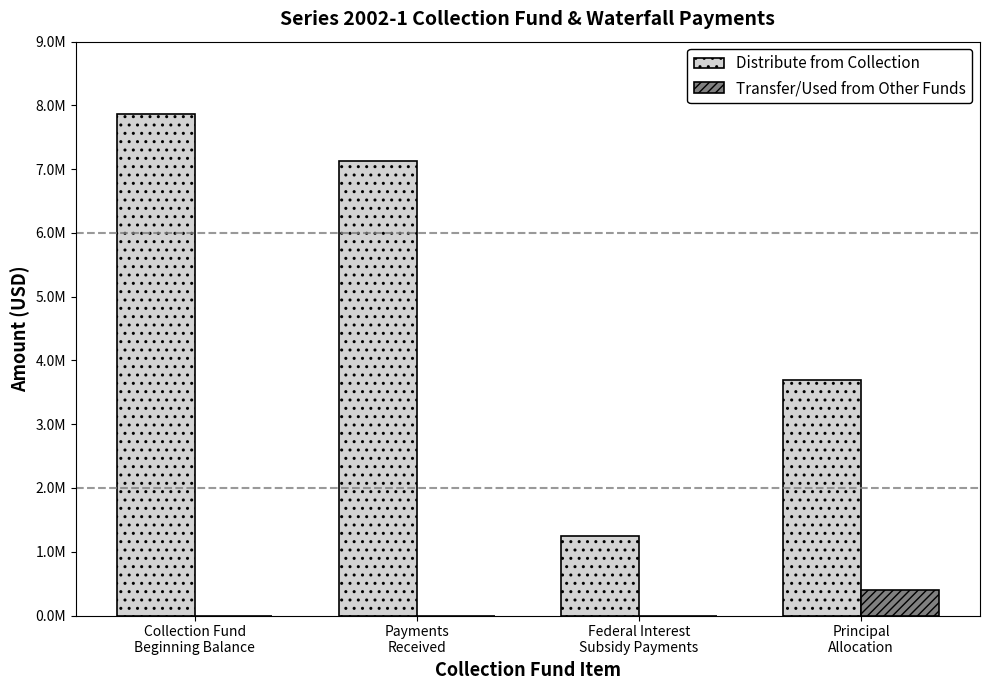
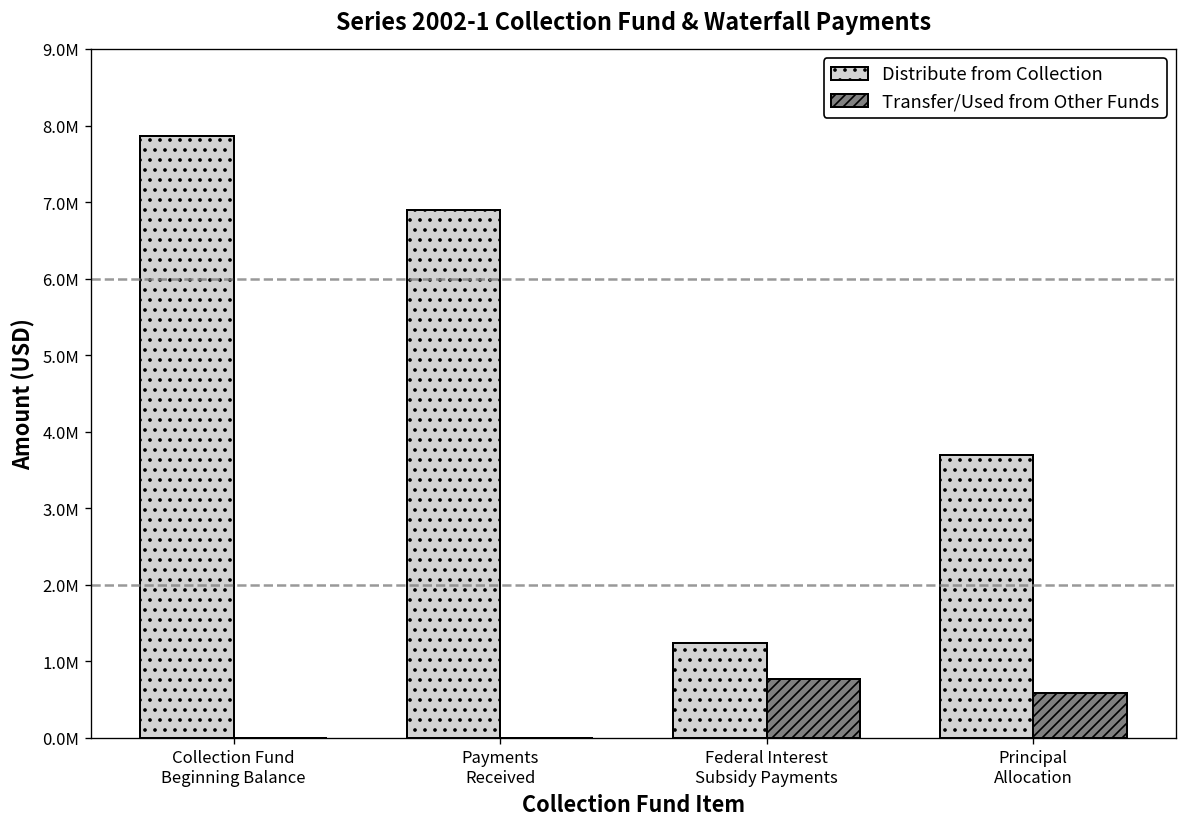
  {
    "Distribute from Collection": {
      "Collection Fund Beginning Balance": 7900000,
-     "Payments Received": 7100000,
+     "Payments Received": 6900000,
      "Federal Interest Subsidy Payments": 1200000,
      "Principal Allocation": 3700000
    },
    "Transfer/Used from Other Funds": {
      "Collection Fund Beginning Balance": 0,
      "Payments Received": 0,
-     "Federal Interest Subsidy Payments": 0,
-     "Principal Allocation": 400000
+     "Federal Interest Subsidy Payments": 800000,
+     "Principal Allocation": 600000
    }
  }
